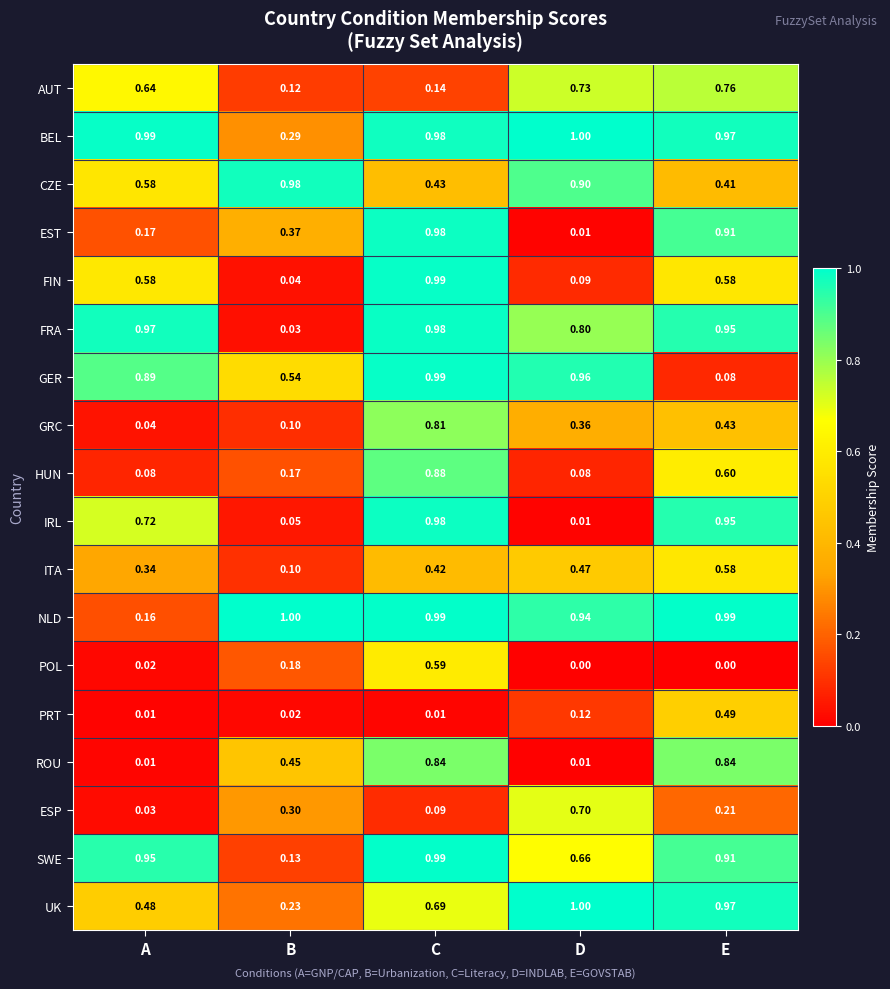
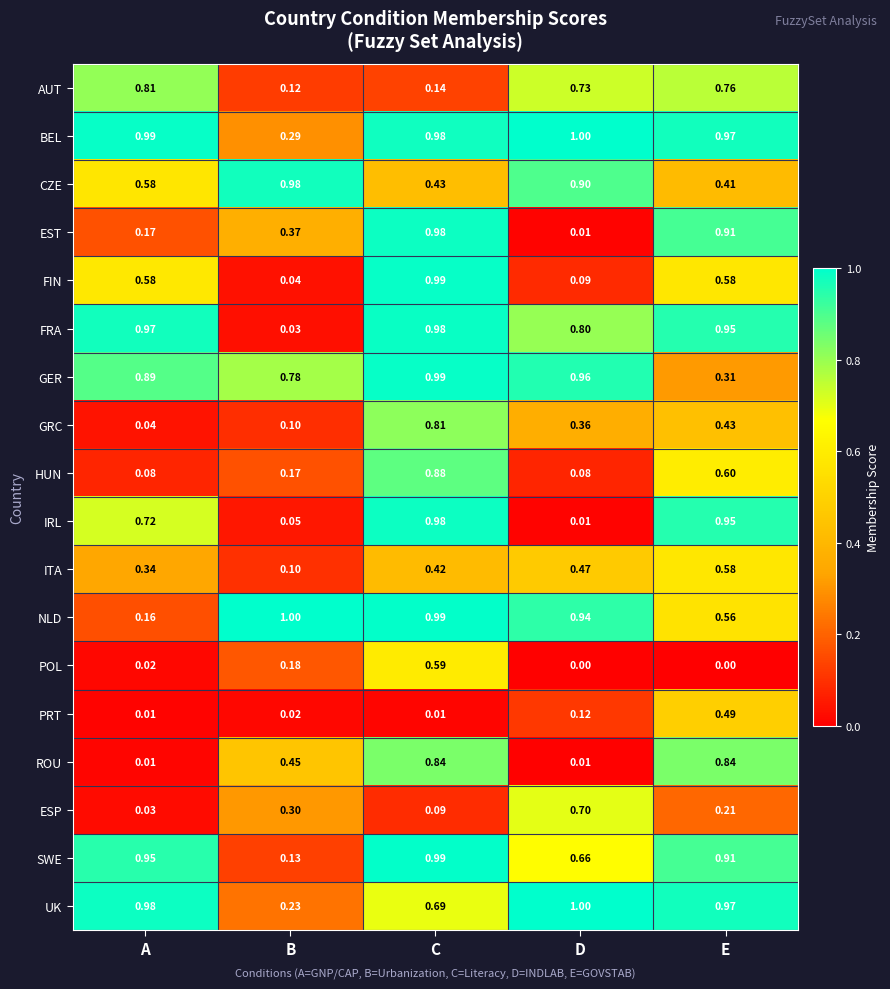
  {
    "AUT": {
-     "A": 0.64,
+     "A": 0.81,
      "B": 0.12,
      "C": 0.14,
      "D": 0.73,
      "E": 0.76
    },
    "BEL": {
      "A": 0.99,
      "B": 0.29,
      "C": 0.98,
      "D": 1.00,
      "E": 0.97
    },
    "CZE": {
      "A": 0.58,
      "B": 0.98,
      "C": 0.43,
      "D": 0.90,
      "E": 0.41
    },
    "EST": {
      "A": 0.17,
      "B": 0.37,
      "C": 0.98,
      "D": 0.01,
      "E": 0.91
    },
    "FIN": {
      "A": 0.58,
      "B": 0.04,
      "C": 0.99,
      "D": 0.09,
      "E": 0.58
    },
    "FRA": {
      "A": 0.97,
      "B": 0.03,
      "C": 0.98,
      "D": 0.80,
      "E": 0.95
    },
    "GER": {
      "A": 0.89,
-     "B": 0.54,
+     "B": 0.78,
      "C": 0.99,
      "D": 0.96,
-     "E": 0.08
+     "E": 0.31
    },
    "GRC": {
      "A": 0.04,
      "B": 0.10,
      "C": 0.81,
      "D": 0.36,
      "E": 0.43
    },
    "HUN": {
      "A": 0.08,
      "B": 0.17,
      "C": 0.88,
      "D": 0.08,
      "E": 0.60
    },
    "IRL": {
      "A": 0.72,
      "B": 0.05,
      "C": 0.98,
      "D": 0.01,
      "E": 0.95
    },
    "ITA": {
      "A": 0.34,
      "B": 0.10,
      "C": 0.42,
      "D": 0.47,
      "E": 0.58
    },
    "NLD": {
      "A": 0.16,
      "B": 1.00,
      "C": 0.99,
      "D": 0.94,
-     "E": 0.99
+     "E": 0.56
    },
    "POL": {
      "A": 0.02,
      "B": 0.18,
      "C": 0.59,
      "D": 0.00,
      "E": 0.00
    },
    "PRT": {
      "A": 0.01,
      "B": 0.02,
      "C": 0.01,
      "D": 0.12,
      "E": 0.49
    },
    "ROU": {
      "A": 0.01,
      "B": 0.45,
      "C": 0.84,
      "D": 0.01,
      "E": 0.84
    },
    "ESP": {
      "A": 0.03,
      "B": 0.30,
      "C": 0.09,
      "D": 0.70,
      "E": 0.21
    },
    "SWE": {
      "A": 0.95,
      "B": 0.13,
      "C": 0.99,
      "D": 0.66,
      "E": 0.91
    },
    "UK": {
-     "A": 0.48,
+     "A": 0.98,
      "B": 0.23,
      "C": 0.69,
      "D": 1.00,
      "E": 0.97
    }
  }
